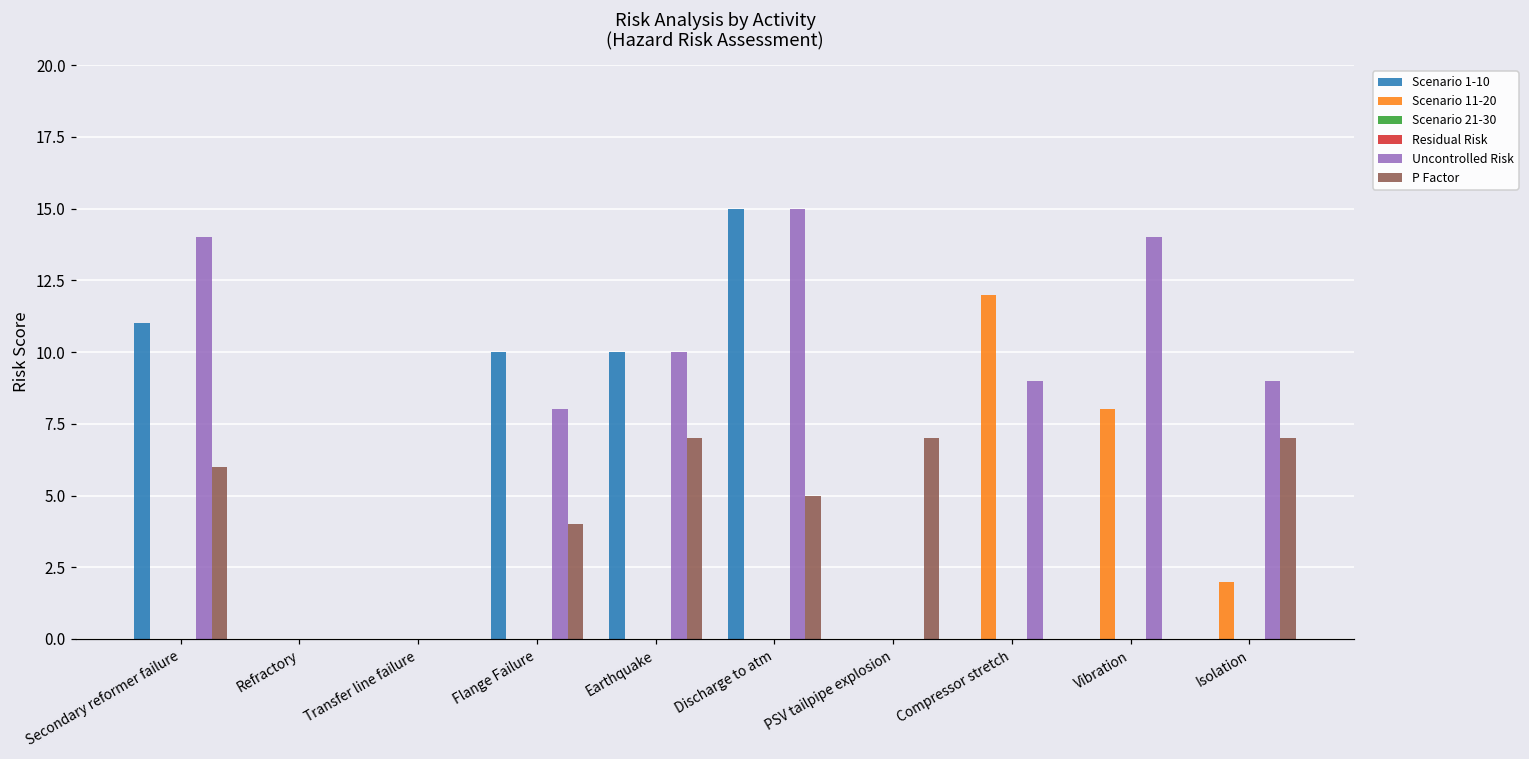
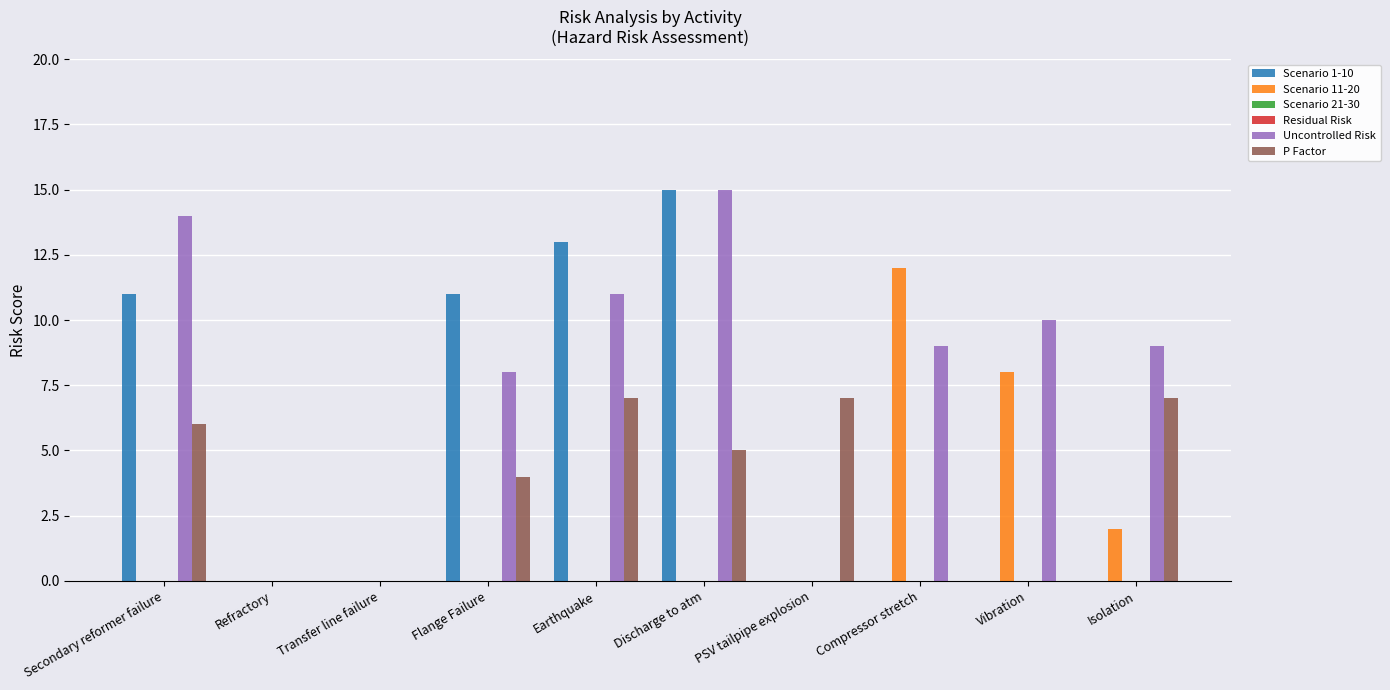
  {
    "Scenario 1-10": {
      "Secondary reformer failure": 11,
      "Refractory": 0,
      "Transfer line failure": 0,
-     "Flange Failure": 10,
-     "Earthquake": 10,
+     "Flange Failure": 11,
+     "Earthquake": 13,
      "Discharge to atm": 15,
      "PSV tailpipe explosion": 0,
      "Compressor stretch": 0,
      "Vibration": 0,
      "Isolation": 0
    },
    "Scenario 11-20": {
      "Secondary reformer failure": 0,
      "Refractory": 0,
      "Transfer line failure": 0,
      "Flange Failure": 0,
      "Earthquake": 0,
      "Discharge to atm": 0,
      "PSV tailpipe explosion": 0,
      "Compressor stretch": 12,
      "Vibration": 8,
      "Isolation": 2
    },
    "Scenario 21-30": {
      "Secondary reformer failure": 0,
      "Refractory": 0,
      "Transfer line failure": 0,
      "Flange Failure": 0,
      "Earthquake": 0,
      "Discharge to atm": 0,
      "PSV tailpipe explosion": 0,
      "Compressor stretch": 0,
      "Vibration": 0,
      "Isolation": 0
    },
    "Residual Risk": {
      "Secondary reformer failure": 0,
      "Refractory": 0,
      "Transfer line failure": 0,
      "Flange Failure": 0,
      "Earthquake": 0,
      "Discharge to atm": 0,
      "PSV tailpipe explosion": 0,
      "Compressor stretch": 0,
      "Vibration": 0,
      "Isolation": 0
    },
    "Uncontrolled Risk": {
      "Secondary reformer failure": 14,
      "Refractory": 0,
      "Transfer line failure": 0,
      "Flange Failure": 8,
-     "Earthquake": 10,
+     "Earthquake": 11,
      "Discharge to atm": 15,
      "PSV tailpipe explosion": 0,
      "Compressor stretch": 9,
-     "Vibration": 14,
+     "Vibration": 10,
      "Isolation": 9
    },
    "P Factor": {
      "Secondary reformer failure": 6,
      "Refractory": 0,
      "Transfer line failure": 0,
      "Flange Failure": 4,
      "Earthquake": 7,
      "Discharge to atm": 5,
      "PSV tailpipe explosion": 7,
      "Compressor stretch": 0,
      "Vibration": 0,
      "Isolation": 7
    }
  }
